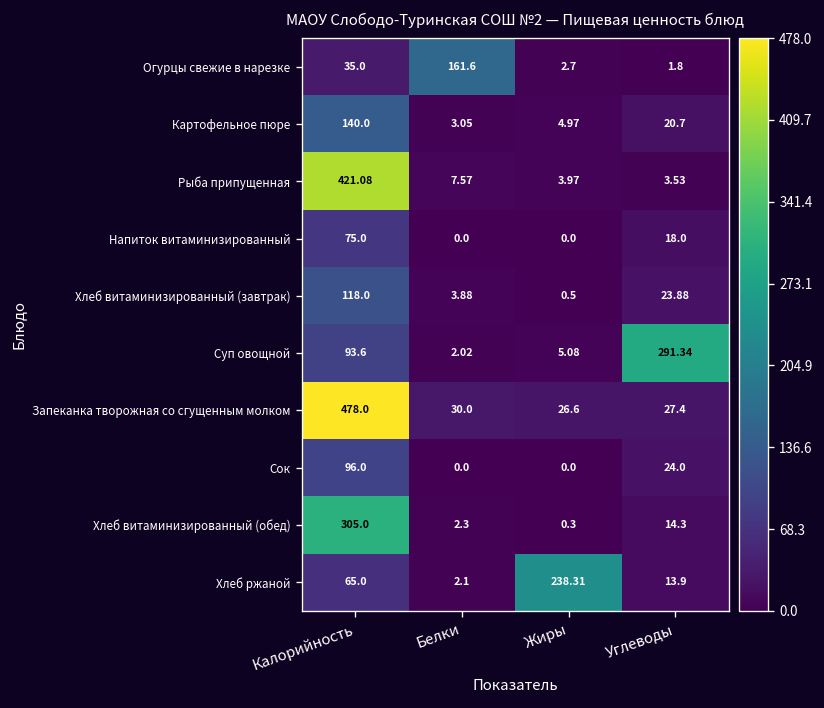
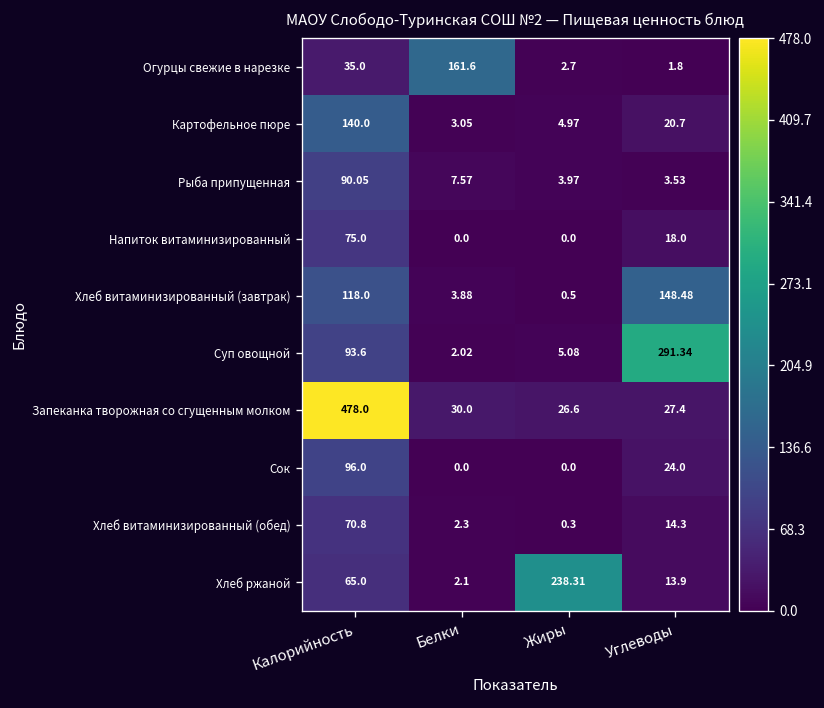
  {
    "Огурцы свежие в нарезке": {
      "Калорийность": 35.0,
      "Белки": 161.6,
      "Жиры": 2.7,
      "Углеводы": 1.8
    },
    "Картофельное пюре": {
      "Калорийность": 140.0,
      "Белки": 3.05,
      "Жиры": 4.97,
      "Углеводы": 20.7
    },
    "Рыба припущенная": {
-     "Калорийность": 421.08,
+     "Калорийность": 90.05,
      "Белки": 7.57,
      "Жиры": 3.97,
      "Углеводы": 3.53
    },
    "Напиток витаминизированный": {
      "Калорийность": 75.0,
      "Белки": 0.0,
      "Жиры": 0.0,
      "Углеводы": 18.0
    },
    "Хлеб витаминизированный (завтрак)": {
      "Калорийность": 118.0,
      "Белки": 3.88,
      "Жиры": 0.5,
-     "Углеводы": 23.88
+     "Углеводы": 148.48
    },
    "Суп овощной": {
      "Калорийность": 93.6,
      "Белки": 2.02,
      "Жиры": 5.08,
      "Углеводы": 291.34
    },
    "Запеканка творожная со сгущенным молком": {
      "Калорийность": 478.0,
      "Белки": 30.0,
      "Жиры": 26.6,
      "Углеводы": 27.4
    },
    "Сок": {
      "Калорийность": 96.0,
      "Белки": 0.0,
      "Жиры": 0.0,
      "Углеводы": 24.0
    },
    "Хлеб витаминизированный (обед)": {
-     "Калорийность": 305.0,
+     "Калорийность": 70.8,
      "Белки": 2.3,
      "Жиры": 0.3,
      "Углеводы": 14.3
    },
    "Хлеб ржаной": {
      "Калорийность": 65.0,
      "Белки": 2.1,
      "Жиры": 238.31,
      "Углеводы": 13.9
    }
  }
